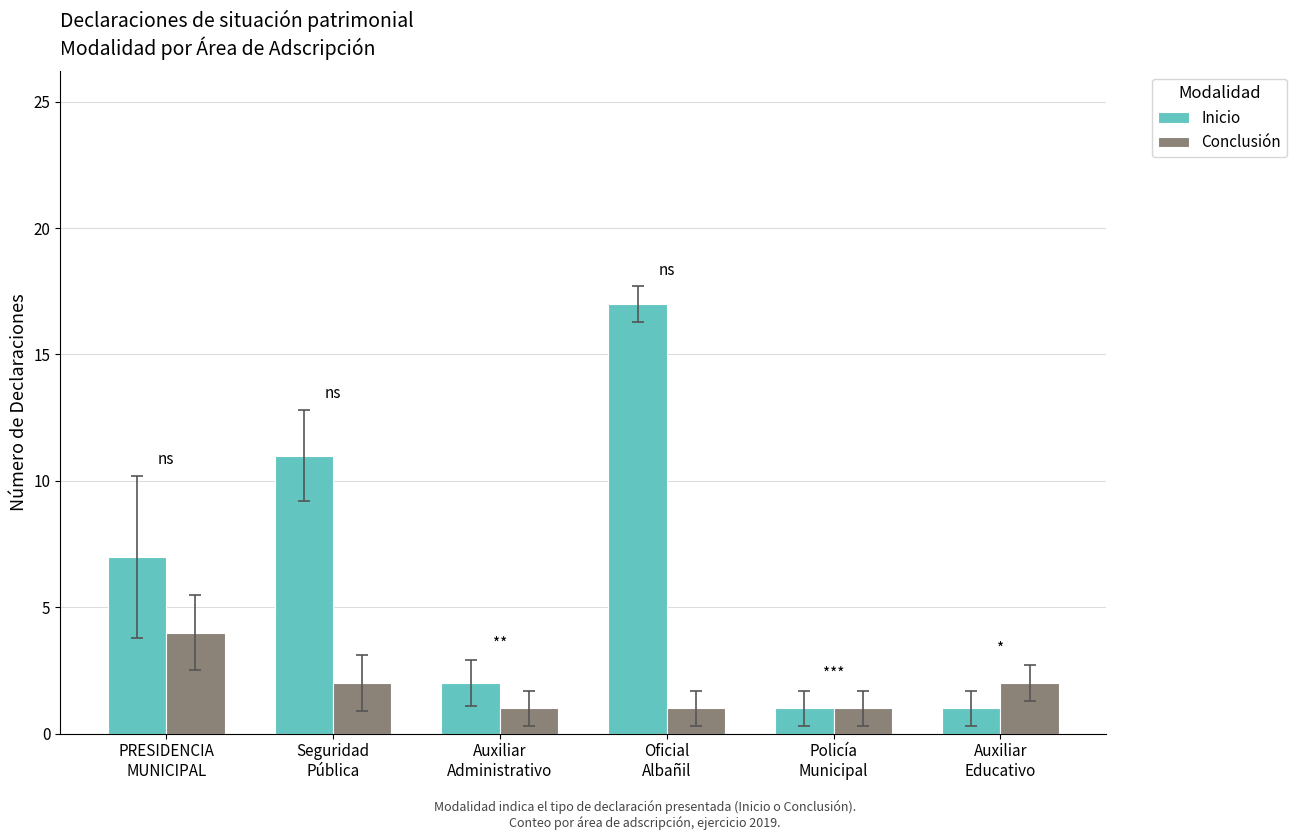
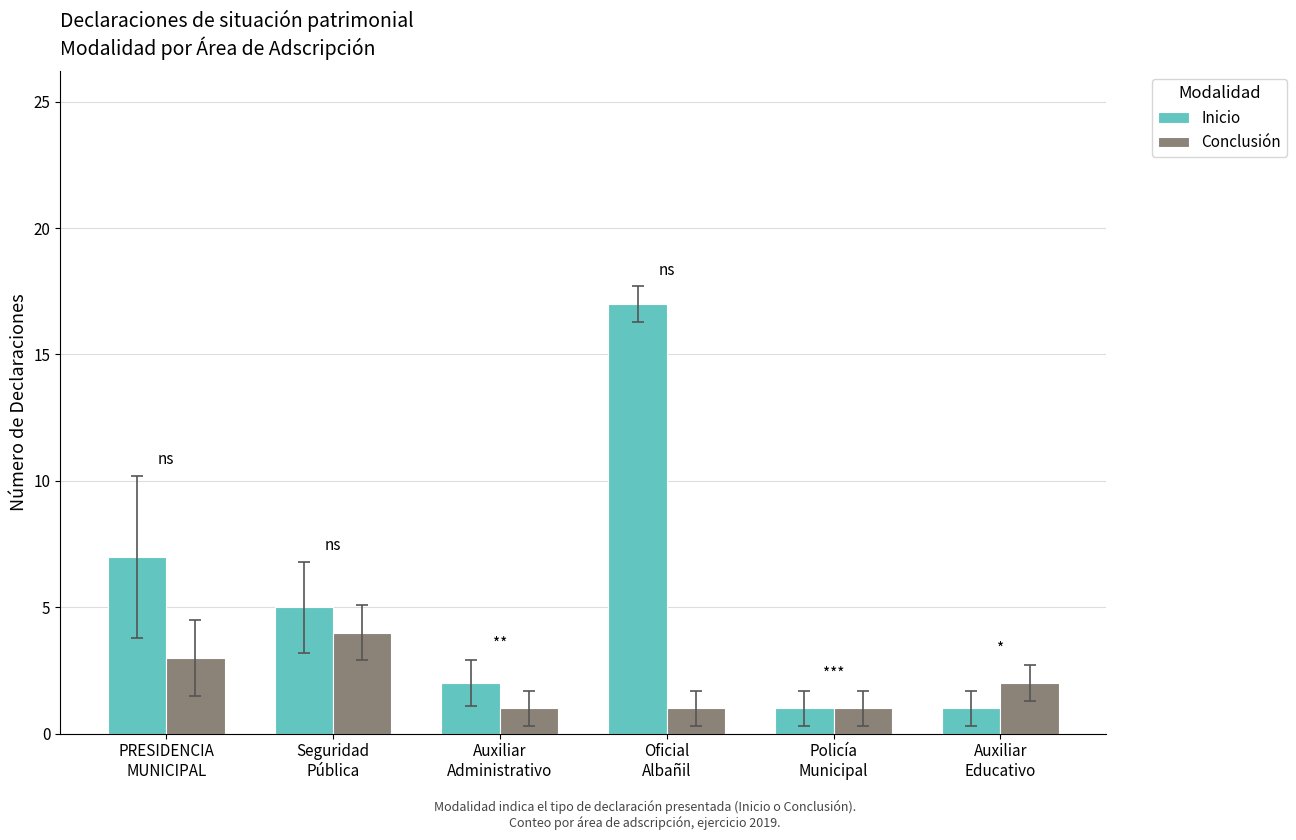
  {
    "Inicio": {
      "PRESIDENCIA MUNICIPAL": 7,
-     "Seguridad Pública": 11,
+     "Seguridad Pública": 5,
      "Auxiliar Administrativo": 2,
      "Oficial Albañil": 17,
      "Policía Municipal": 1,
      "Auxiliar Educativo": 1
    },
    "Conclusión": {
-     "PRESIDENCIA MUNICIPAL": 4,
-     "Seguridad Pública": 2,
+     "PRESIDENCIA MUNICIPAL": 3,
+     "Seguridad Pública": 4,
      "Auxiliar Administrativo": 1,
      "Oficial Albañil": 1,
      "Policía Municipal": 1,
      "Auxiliar Educativo": 2
    }
  }
